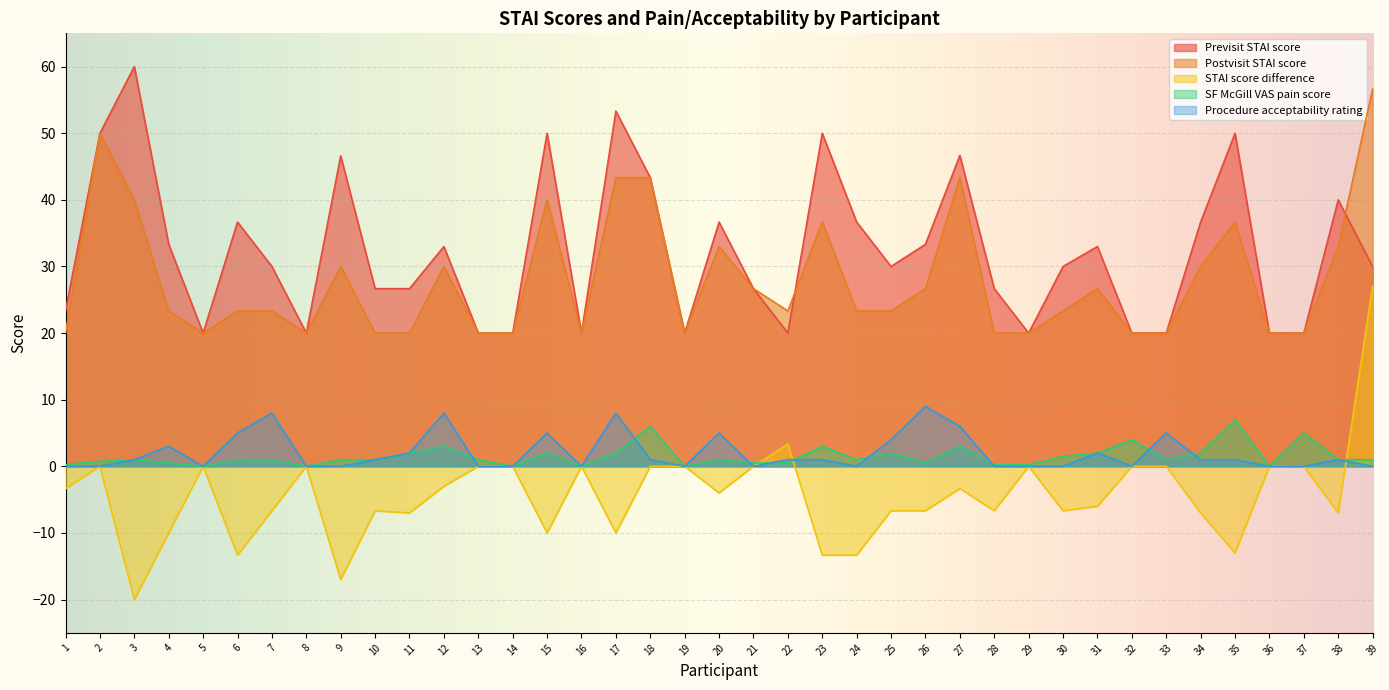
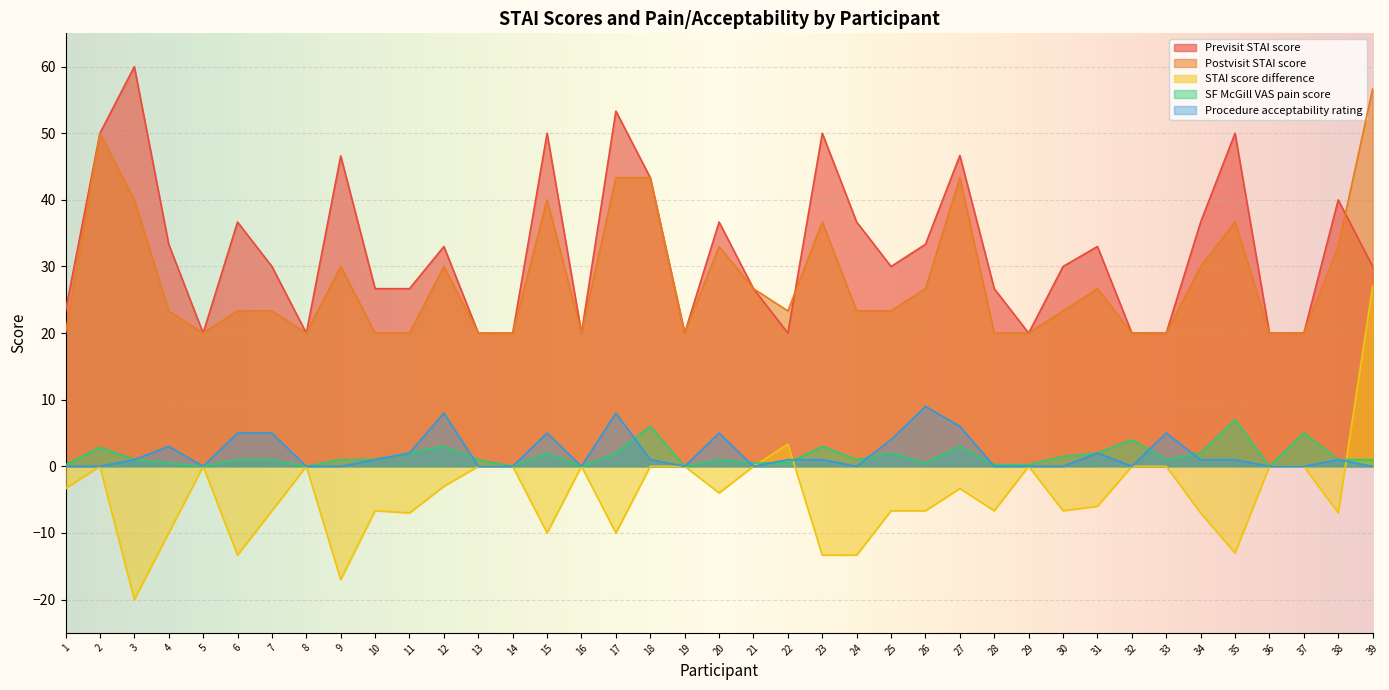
  {
    "SF McGill VAS pain score": {
-     "2": 1,
+     "2": 3,
      "4": 1,
      "6": 1,
      "7": 1,
      "9": 1,
      "12": 3,
      "13": 1,
      "15": 2,
      "17": 2,
      "18": 6,
      "20": 1,
      "21": 1,
      "22": 1,
      "23": 3,
      "24": 1,
      "25": 2,
      "26": 1,
      "27": 3,
      "30": 2,
      "32": 4,
      "33": 1,
      "34": 2,
      "35": 7,
      "37": 5,
      "39": 1
    },
    "Procedure acceptability rating": {
      "4": 3,
      "6": 5,
-     "7": 8,
+     "7": 5,
      "12": 8,
      "15": 5,
      "17": 8,
      "18": 1,
      "20": 5,
      "22": 1,
      "23": 1,
      "25": 4,
      "26": 9,
      "27": 6,
      "33": 5,
      "34": 1,
      "35": 1,
      "39": 0
    }
  }
